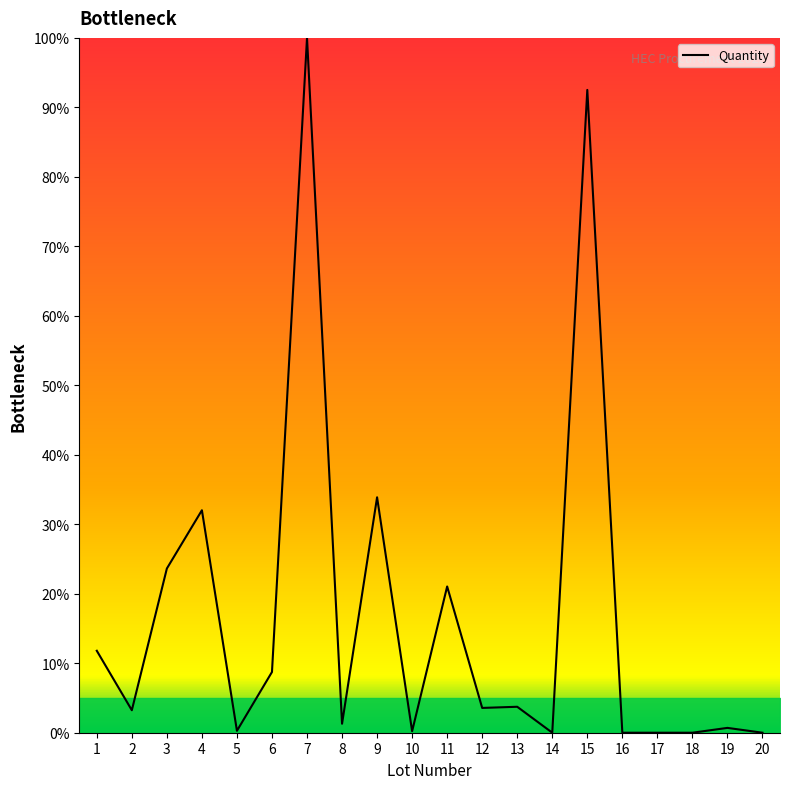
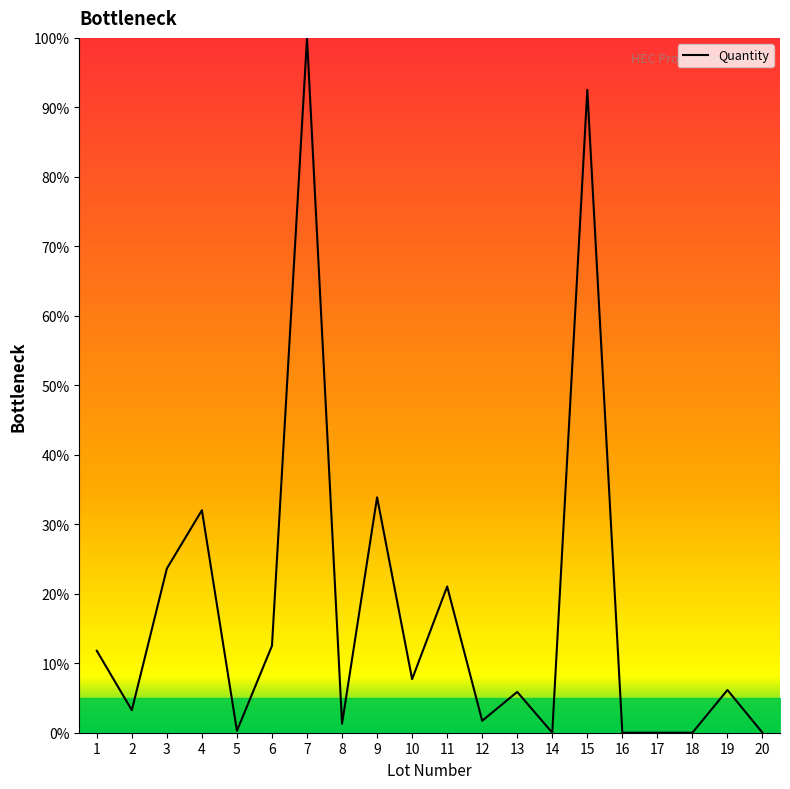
  {
    "Quantity": {
      "1": "12%",
      "2": "3%",
      "3": "24%",
      "4": "32%",
      "5": "0%",
-     "6": "9%",
+     "6": "13%",
      "7": "100%",
      "8": "1%",
      "9": "34%",
-     "10": "0%",
+     "10": "8%",
      "11": "21%",
-     "12": "4%",
-     "13": "4%",
+     "12": "2%",
+     "13": "6%",
      "14": "0%",
      "15": "93%",
      "16": "0%",
      "17": "0%",
      "18": "0%",
-     "19": "1%",
+     "19": "6%",
      "20": "0%"
    }
  }
